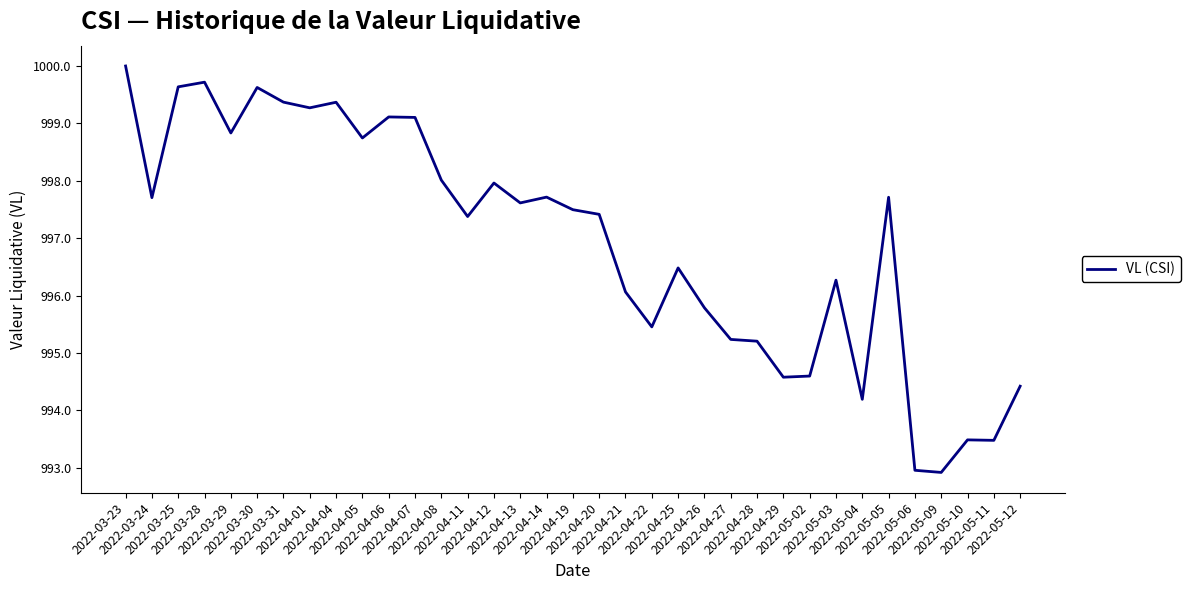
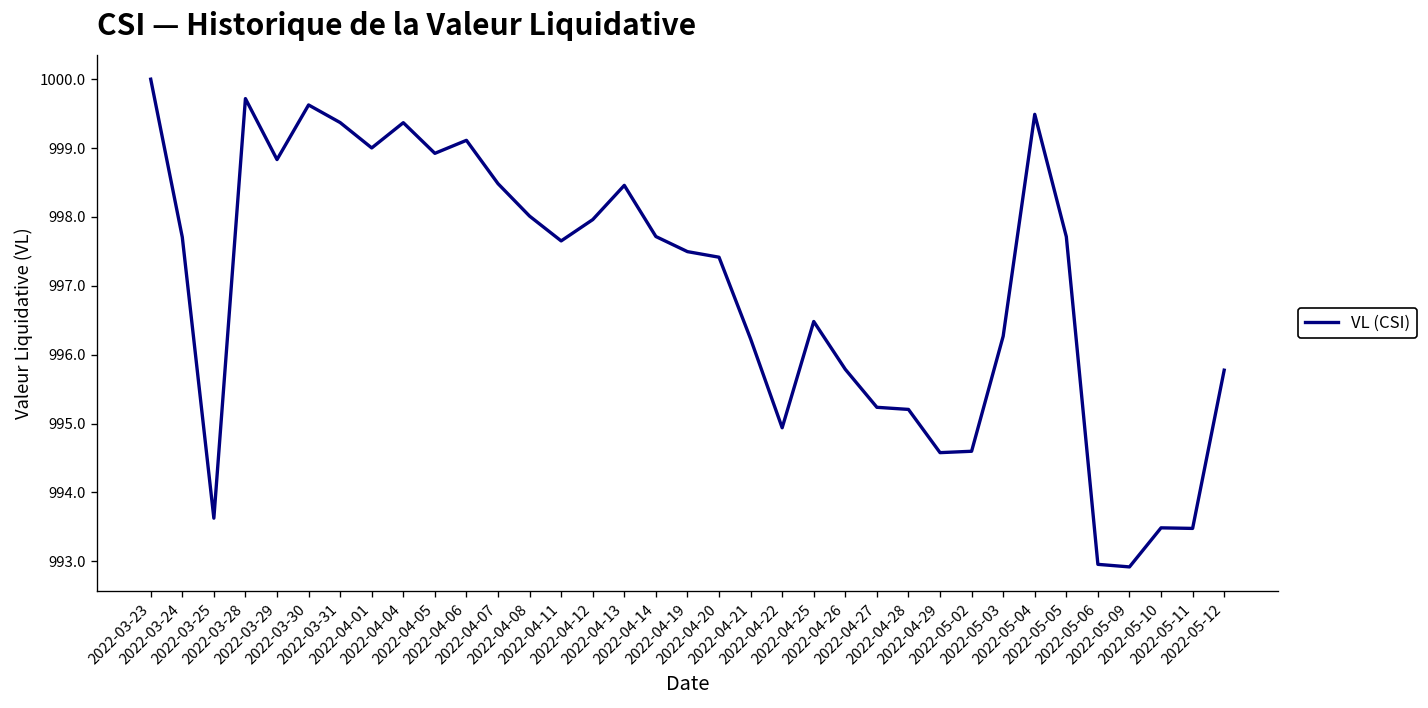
  {
    "2022-03-23": 1000.0,
    "2022-03-24": 997.7,
-   "2022-03-25": 999.6,
+   "2022-03-25": 993.6,
    "2022-03-28": 999.7,
    "2022-03-29": 998.8,
    "2022-03-30": 999.6,
    "2022-03-31": 999.4,
-   "2022-04-01": 999.3,
+   "2022-04-01": 999.0,
    "2022-04-04": 999.4,
-   "2022-04-05": 998.7,
+   "2022-04-05": 998.9,
    "2022-04-06": 999.1,
-   "2022-04-07": 999.1,
+   "2022-04-07": 998.5,
    "2022-04-08": 998.0,
-   "2022-04-11": 997.4,
+   "2022-04-11": 997.7,
    "2022-04-12": 998.0,
-   "2022-04-13": 997.6,
+   "2022-04-13": 998.5,
    "2022-04-14": 997.7,
    "2022-04-19": 997.5,
    "2022-04-20": 997.4,
-   "2022-04-21": 996.1,
-   "2022-04-22": 995.5,
+   "2022-04-21": 996.2,
+   "2022-04-22": 994.9,
    "2022-04-25": 996.5,
    "2022-04-26": 995.8,
    "2022-04-27": 995.2,
    "2022-04-28": 995.2,
    "2022-04-29": 994.6,
    "2022-05-02": 994.6,
    "2022-05-03": 996.3,
-   "2022-05-04": 994.2,
+   "2022-05-04": 999.5,
    "2022-05-05": 997.7,
    "2022-05-06": 993.0,
    "2022-05-09": 992.9,
    "2022-05-10": 993.5,
    "2022-05-11": 993.5,
-   "2022-05-12": 994.4
+   "2022-05-12": 995.8
  }
